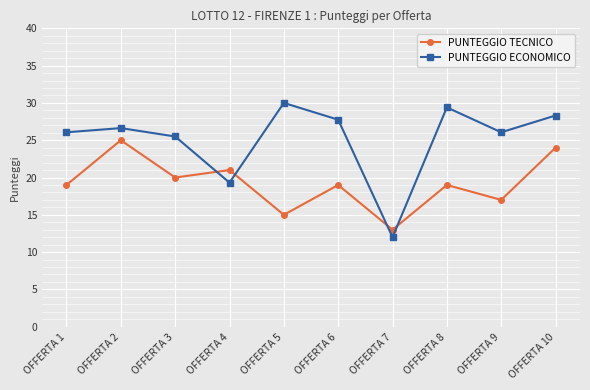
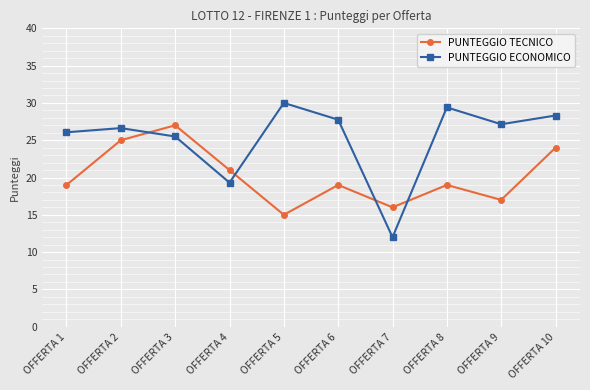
  {
    "PUNTEGGIO TECNICO": {
      "OFFERTA 1": 19,
      "OFFERTA 2": 25,
-     "OFFERTA 3": 20,
+     "OFFERTA 3": 27,
      "OFFERTA 4": 21,
      "OFFERTA 5": 15,
      "OFFERTA 6": 19,
-     "OFFERTA 7": 13,
+     "OFFERTA 7": 16,
      "OFFERTA 8": 19,
      "OFFERTA 9": 17,
      "OFFERTA 10": 24
    },
    "PUNTEGGIO ECONOMICO": {
      "OFFERTA 1": 26,
      "OFFERTA 2": 27,
      "OFFERTA 3": 26,
      "OFFERTA 4": 19,
      "OFFERTA 5": 30,
      "OFFERTA 6": 28,
      "OFFERTA 7": 12,
      "OFFERTA 8": 29,
-     "OFFERTA 9": 26,
+     "OFFERTA 9": 27,
      "OFFERTA 10": 28
    }
  }
